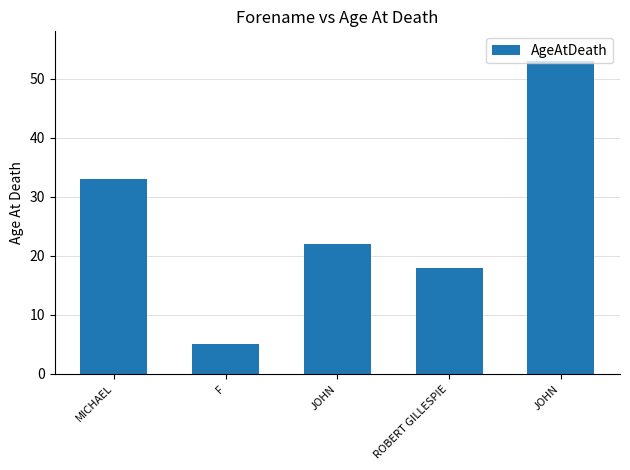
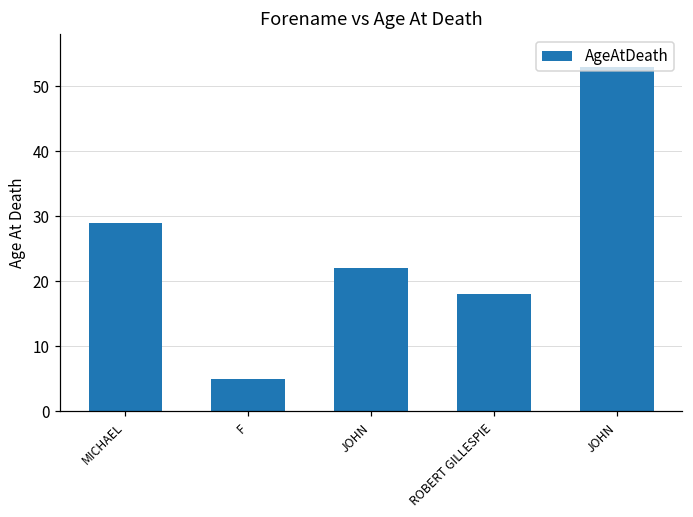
  {
-   "MICHAEL": 33,
+   "MICHAEL": 29,
    "F": 5,
    "ROBERT GILLESPIE": 18
  }
